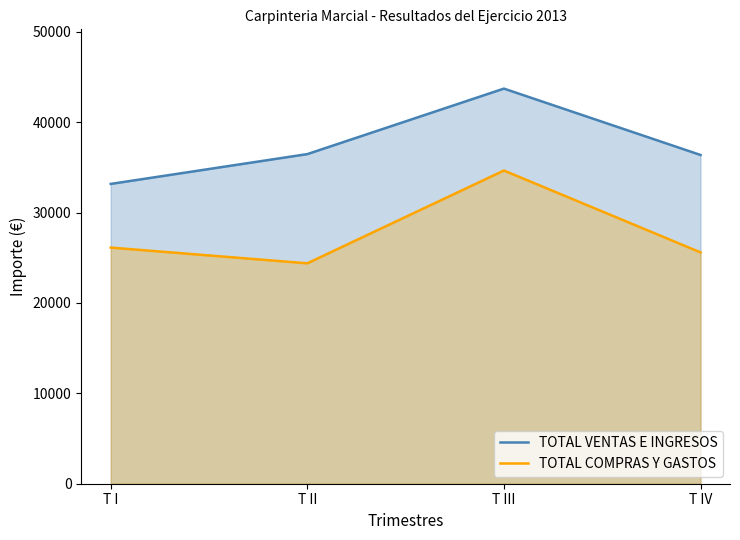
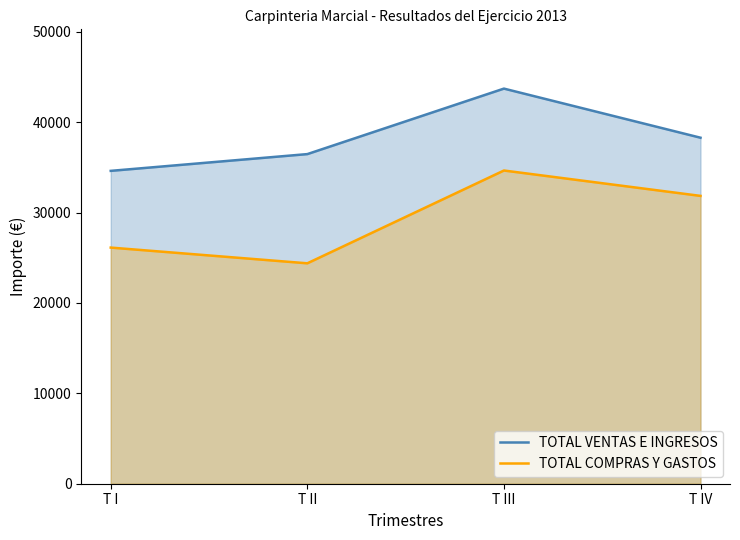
  {
    "TOTAL VENTAS E INGRESOS": {
-     "T I": 33000,
+     "T I": 35000,
      "T II": 36000,
      "T III": 44000,
-     "T IV": 36000
+     "T IV": 38000
    },
    "TOTAL COMPRAS Y GASTOS": {
      "T I": 26000,
      "T II": 24000,
      "T III": 35000,
-     "T IV": 26000
+     "T IV": 32000
    }
  }
